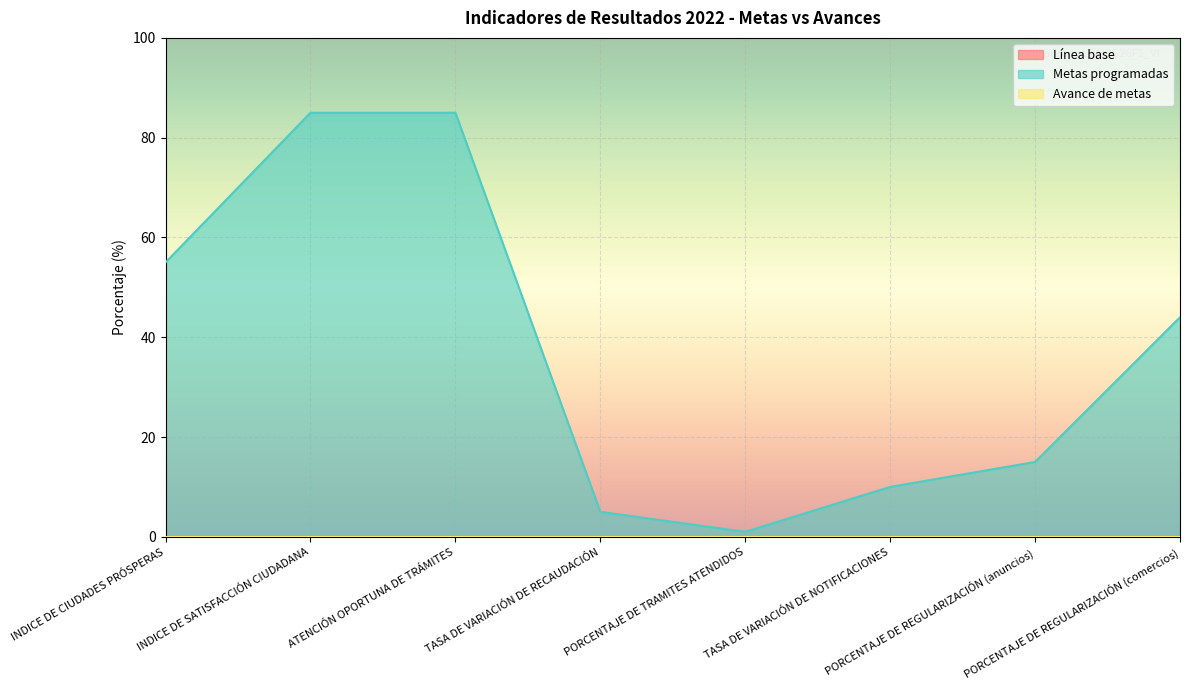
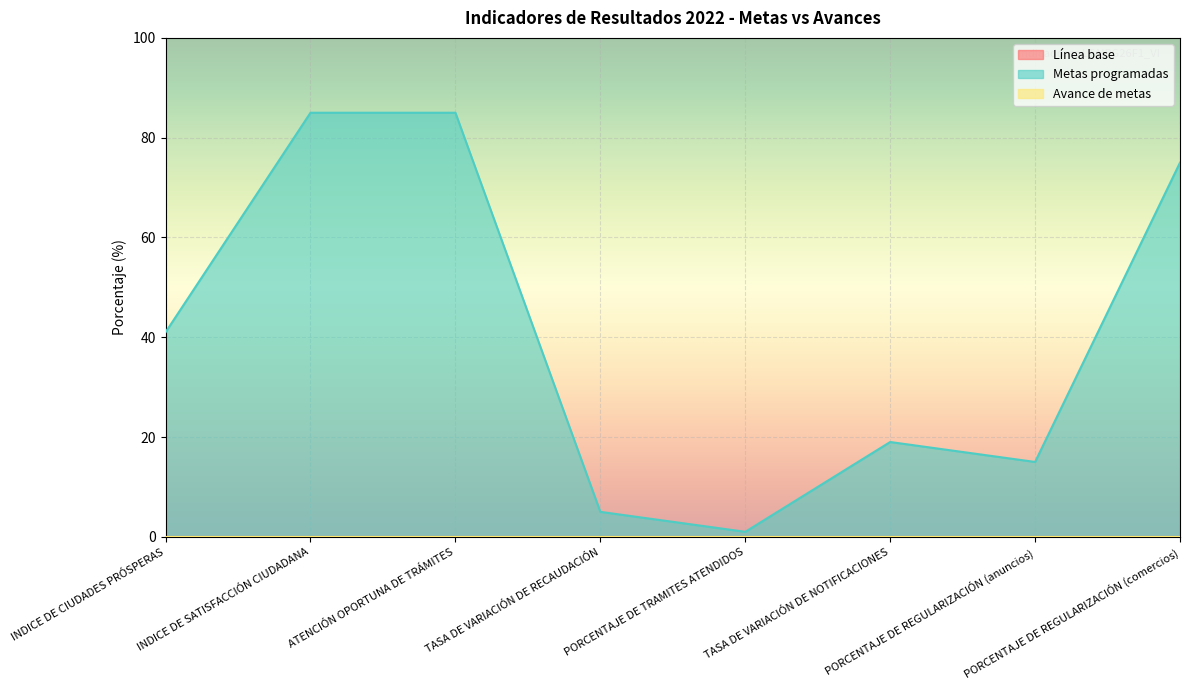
  {
    "Avance de metas": {
      "INDICE DE CIUDADES PRÓSPERAS": 0,
      "INDICE DE SATISFACCIÓN CIUDADANA": 0,
      "ATENCIÓN OPORTUNA DE TRÁMITES": 0,
      "TASA DE VARIACIÓN DE RECAUDACIÓN": 0,
      "PORCENTAJE DE TRAMITES ATENDIDOS": 0,
      "TASA DE VARIACIÓN DE NOTIFICACIONES": 0,
      "PORCENTAJE DE REGULARIZACIÓN (anuncios)": 0,
      "PORCENTAJE DE REGULARIZACIÓN (comercios)": 0
    },
    "Metas programadas": {
-     "INDICE DE CIUDADES PRÓSPERAS": 55,
+     "INDICE DE CIUDADES PRÓSPERAS": 41,
      "INDICE DE SATISFACCIÓN CIUDADANA": 85,
      "ATENCIÓN OPORTUNA DE TRÁMITES": 85,
      "TASA DE VARIACIÓN DE RECAUDACIÓN": 5,
      "PORCENTAJE DE TRAMITES ATENDIDOS": 1,
-     "TASA DE VARIACIÓN DE NOTIFICACIONES": 10,
+     "TASA DE VARIACIÓN DE NOTIFICACIONES": 19,
      "PORCENTAJE DE REGULARIZACIÓN (anuncios)": 15,
-     "PORCENTAJE DE REGULARIZACIÓN (comercios)": 44
+     "PORCENTAJE DE REGULARIZACIÓN (comercios)": 75
    }
  }
